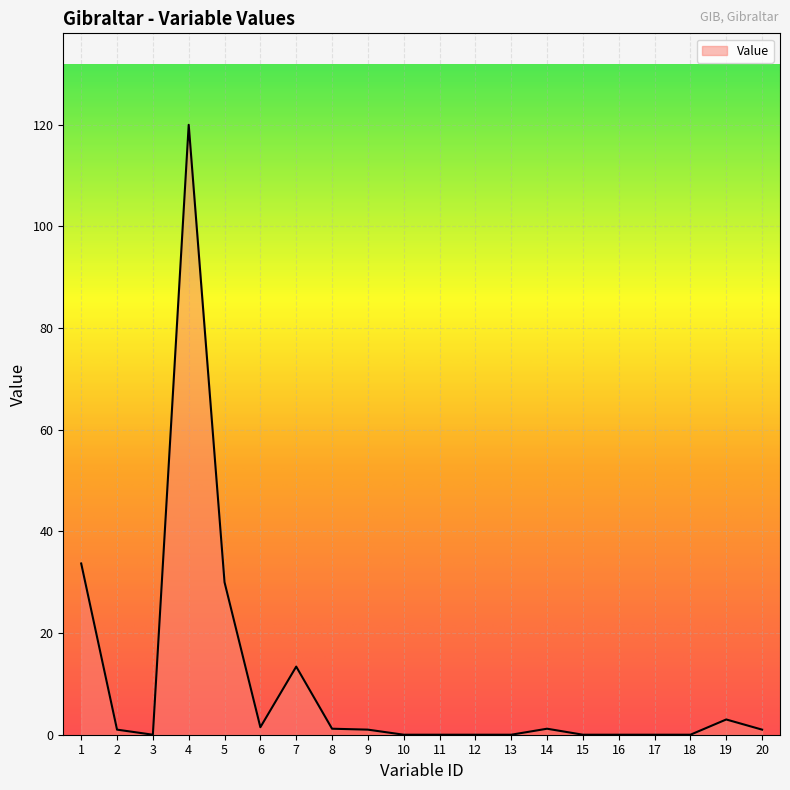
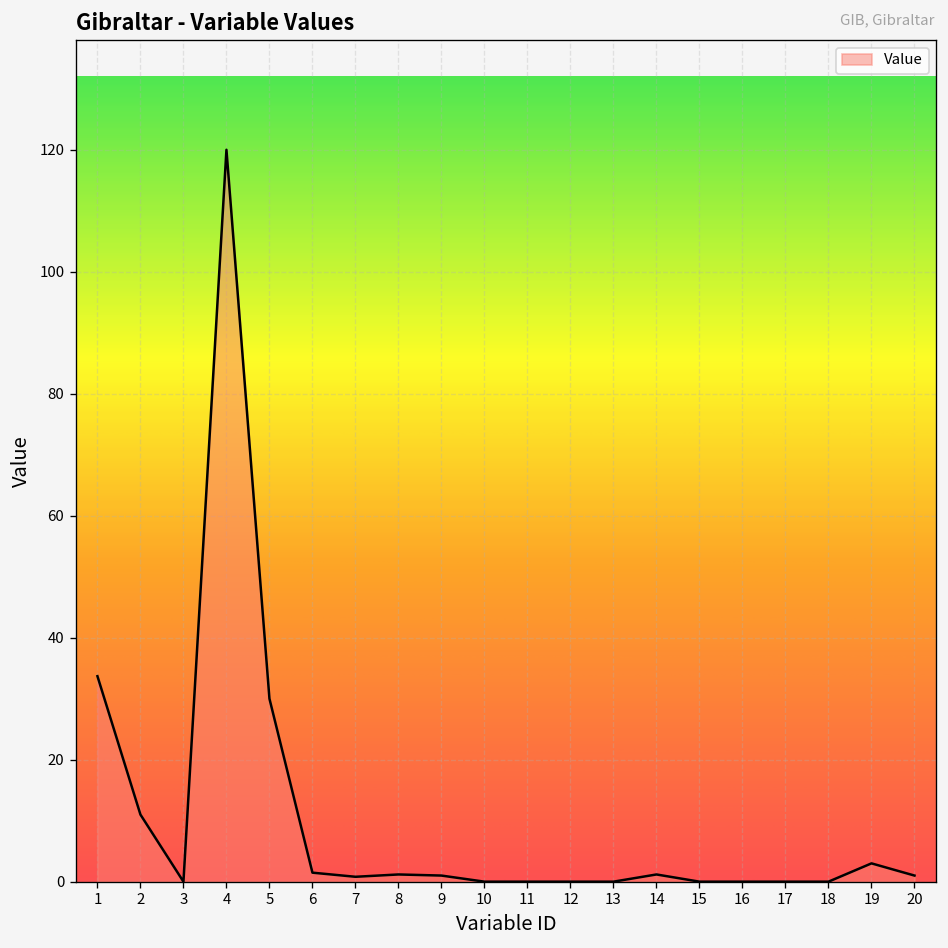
  {
    "1": 34,
-   "2": 1,
+   "2": 11,
    "3": 0,
    "4": 120,
    "5": 30,
    "6": 1,
-   "7": 13,
+   "7": 1,
    "8": 1,
    "9": 1,
    "10": 0,
    "11": 0,
    "12": 0,
    "13": 0,
    "14": 1,
    "15": 0,
    "16": 0,
    "17": 0,
    "18": 0,
    "19": 3,
    "20": 1
  }
